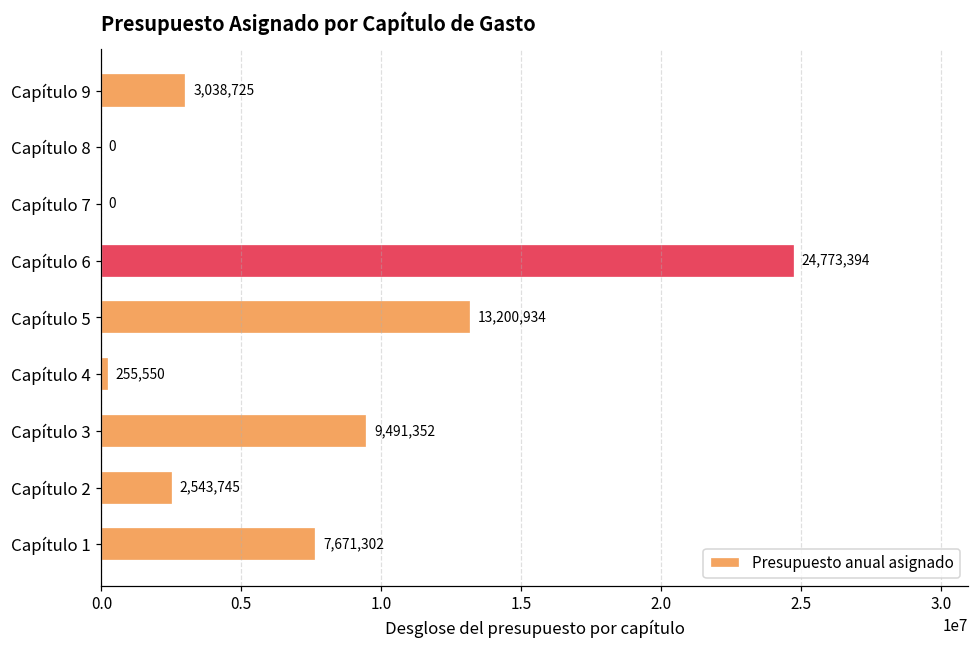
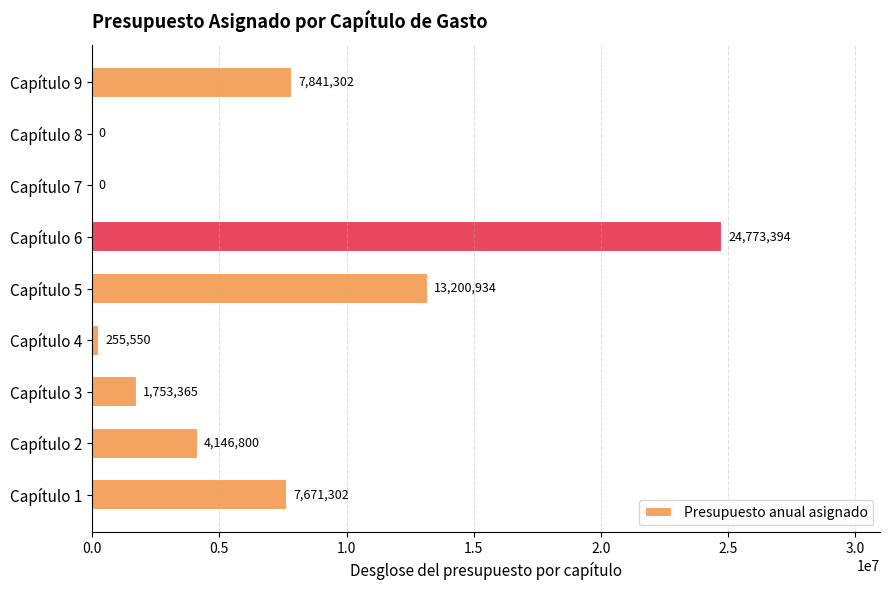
  {
-   "Capítulo 9": "3,038,725",
+   "Capítulo 9": "7,841,302",
    "Capítulo 8": "0",
    "Capítulo 7": "0",
    "Capítulo 6": "24,773,394",
    "Capítulo 5": "13,200,934",
    "Capítulo 4": "255,550",
-   "Capítulo 3": "9,491,352",
-   "Capítulo 2": "2,543,745",
+   "Capítulo 3": "1,753,365",
+   "Capítulo 2": "4,146,800",
    "Capítulo 1": "7,671,302"
  }
